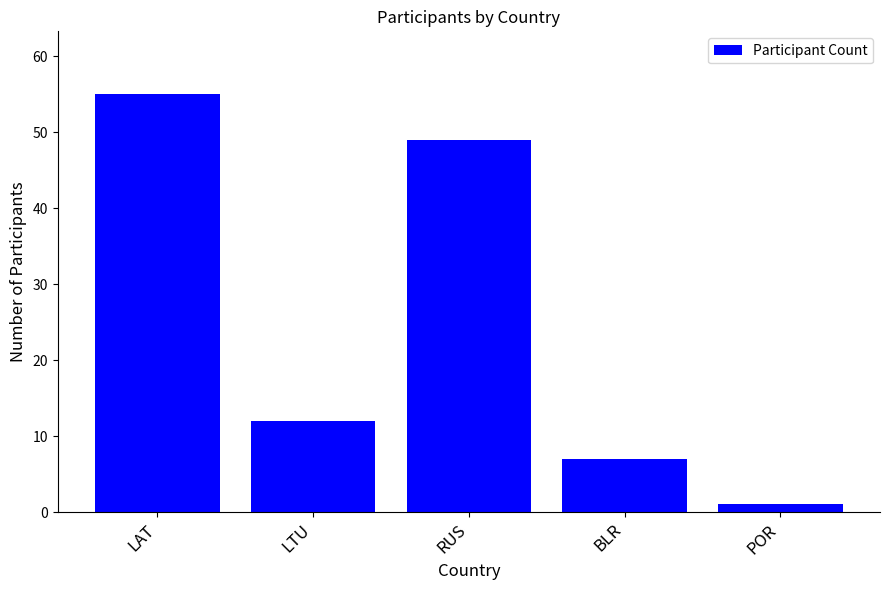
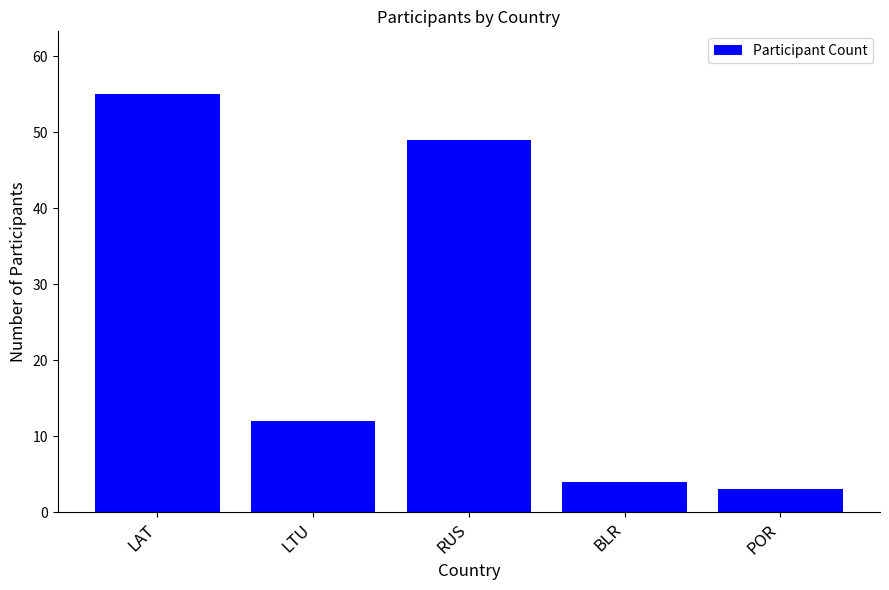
  {
    "LAT": 55,
    "LTU": 12,
    "RUS": 49,
-   "BLR": 7,
-   "POR": 1
+   "BLR": 4,
+   "POR": 3
  }
